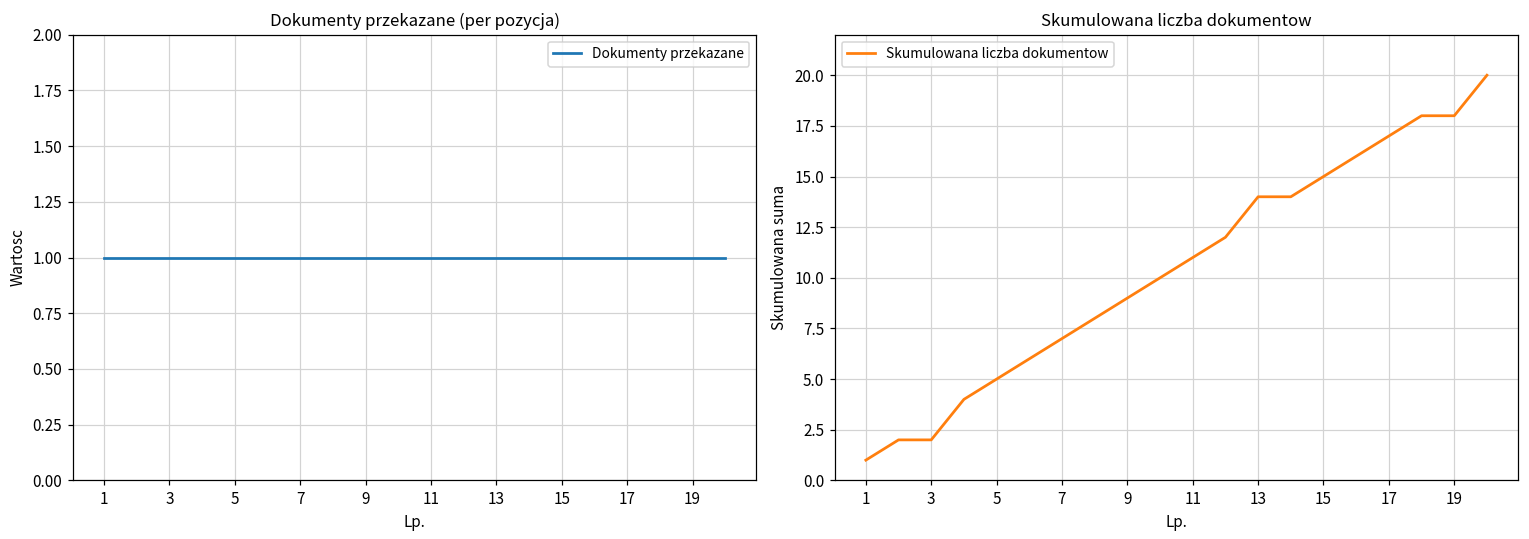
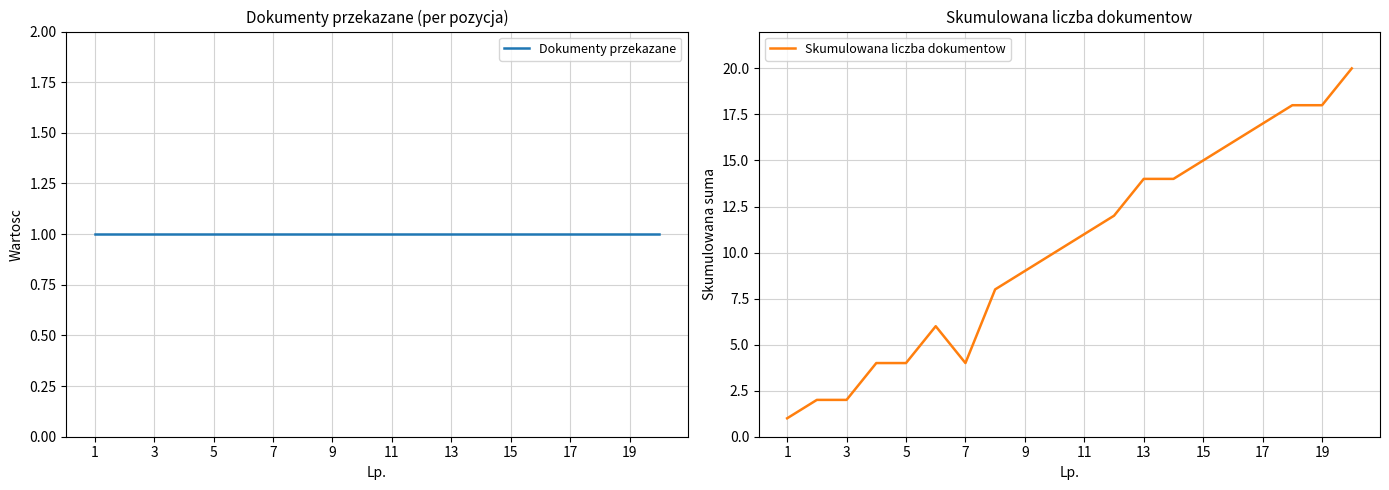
  {
    "Dokumenty przekazane (per pozycja)": {
      "1": 1.00,
      "3": 1.00,
      "5": 1.00,
      "7": 1.00,
      "9": 1.00,
      "11": 1.00,
      "13": 1.00,
      "15": 1.00,
      "17": 1.00,
      "19": 1.00
    },
    "Skumulowana liczba dokumentow": {
      "1": 1,
      "3": 2,
-     "5": 5,
-     "7": 7,
+     "5": 4,
+     "7": 4,
      "9": 9,
      "11": 11,
      "13": 14,
      "15": 15,
      "17": 17,
      "19": 18
    }
  }
